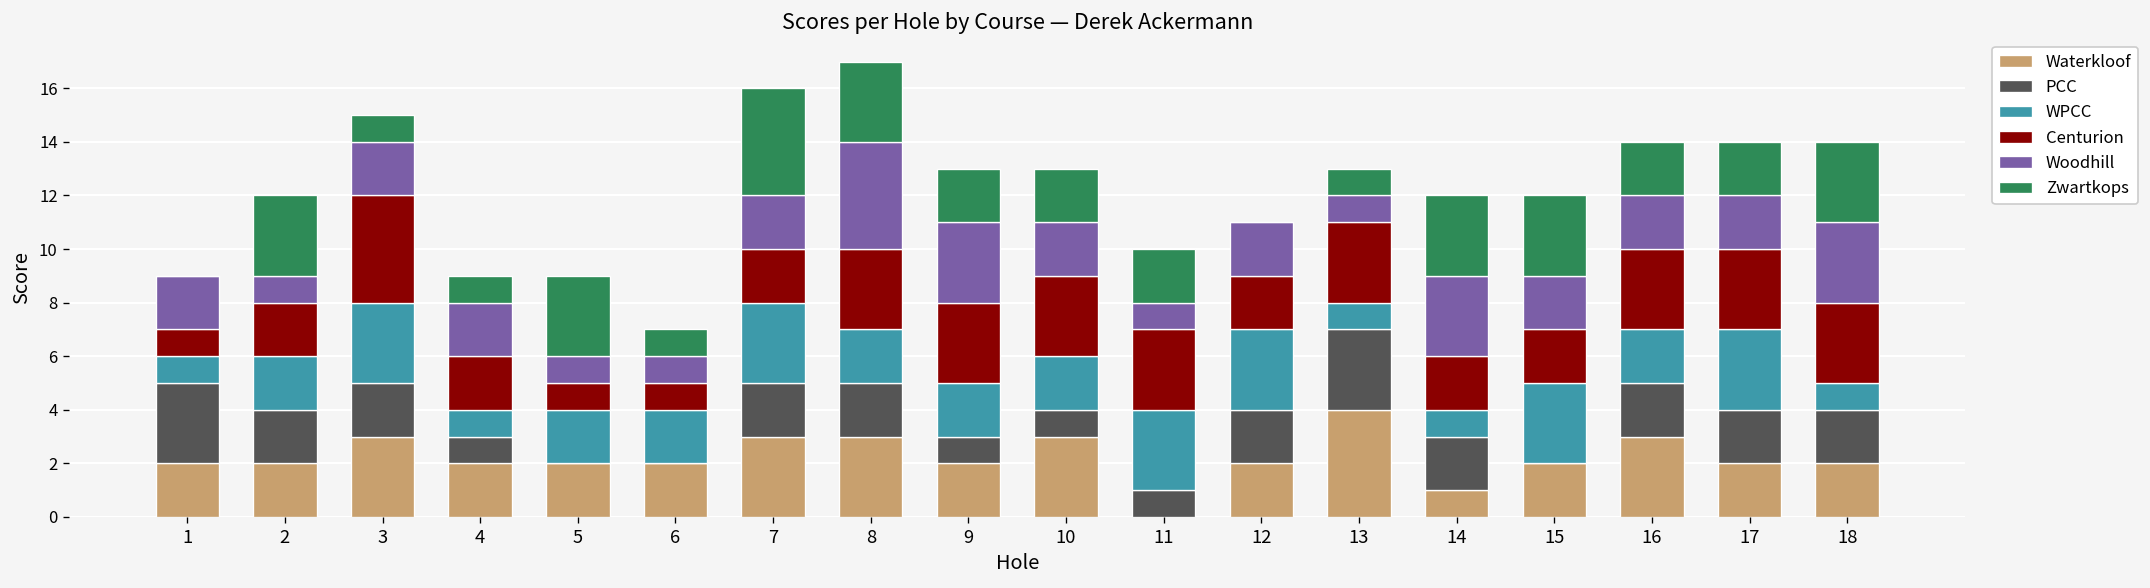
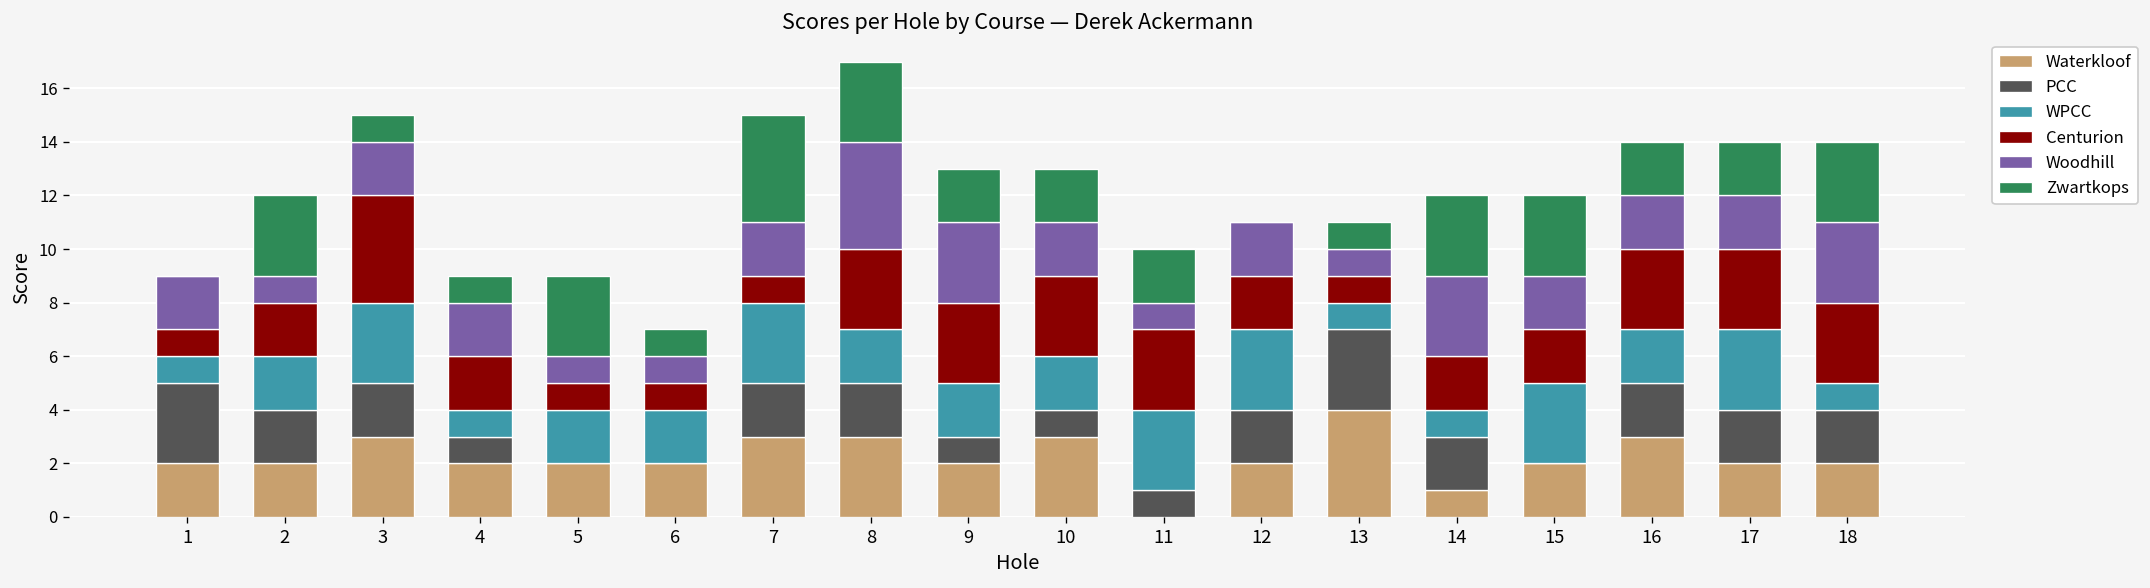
  {
    "Waterkloof": {
      "1": 2,
      "2": 2,
      "3": 3,
      "4": 2,
      "5": 2,
      "6": 2,
      "7": 3,
      "8": 3,
      "9": 2,
      "10": 3,
      "11": 0,
      "12": 2,
      "13": 4,
      "14": 1,
      "15": 2,
      "16": 3,
      "17": 2,
      "18": 2
    },
    "PCC": {
      "1": 3,
      "2": 2,
      "3": 2,
      "4": 1,
      "5": 0,
      "6": 0,
      "7": 2,
      "8": 2,
      "9": 1,
      "10": 1,
      "11": 1,
      "12": 2,
      "13": 3,
      "14": 2,
      "15": 0,
      "16": 2,
      "17": 2,
      "18": 2
    },
    "WPCC": {
      "1": 1,
      "2": 2,
      "3": 3,
      "4": 1,
      "5": 2,
      "6": 2,
      "7": 3,
      "8": 2,
      "9": 2,
      "10": 2,
      "11": 3,
      "12": 3,
      "13": 1,
      "14": 1,
      "15": 3,
      "16": 2,
      "17": 3,
      "18": 1
    },
    "Centurion": {
      "1": 1,
      "2": 2,
      "3": 4,
      "4": 2,
      "5": 1,
      "6": 1,
-     "7": 2,
+     "7": 1,
      "8": 3,
      "9": 3,
      "10": 3,
      "11": 3,
      "12": 2,
-     "13": 3,
+     "13": 1,
      "14": 2,
      "15": 2,
      "16": 3,
      "17": 3,
      "18": 3
    },
    "Woodhill": {
      "1": 2,
      "2": 1,
      "3": 2,
      "4": 2,
      "5": 1,
      "6": 1,
      "7": 2,
      "8": 4,
      "9": 3,
      "10": 2,
      "11": 1,
      "12": 2,
      "13": 1,
      "14": 3,
      "15": 2,
      "16": 2,
      "17": 2,
      "18": 3
    },
    "Zwartkops": {
      "1": 0,
      "2": 3,
      "3": 1,
      "4": 1,
      "5": 3,
      "6": 1,
      "7": 4,
      "8": 3,
      "9": 2,
      "10": 2,
      "11": 2,
      "12": 0,
      "13": 1,
      "14": 3,
      "15": 3,
      "16": 2,
      "17": 2,
      "18": 3
    }
  }
